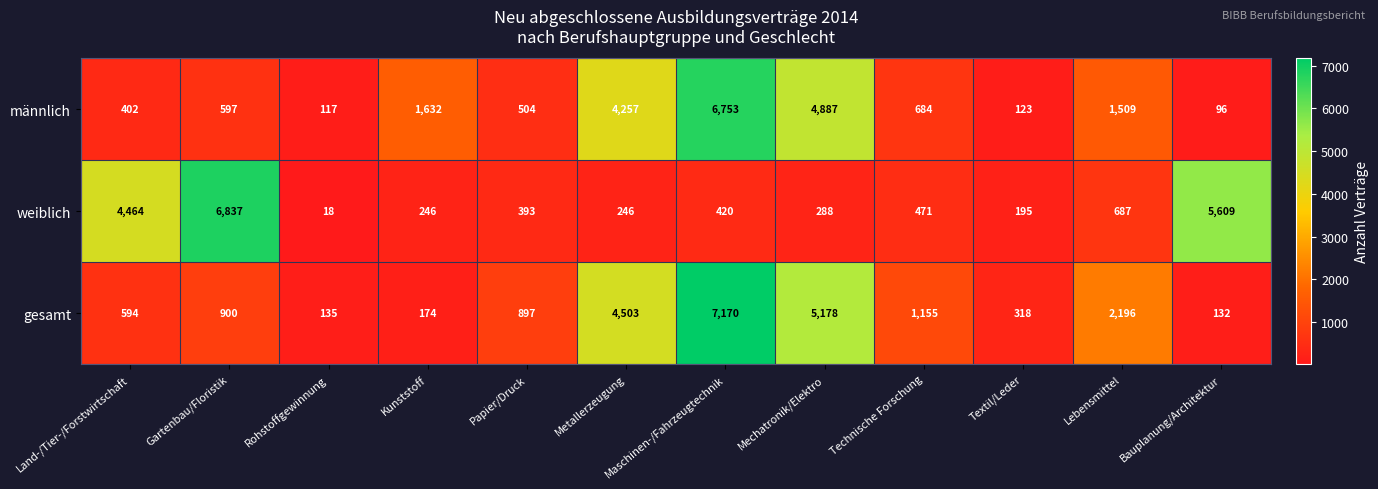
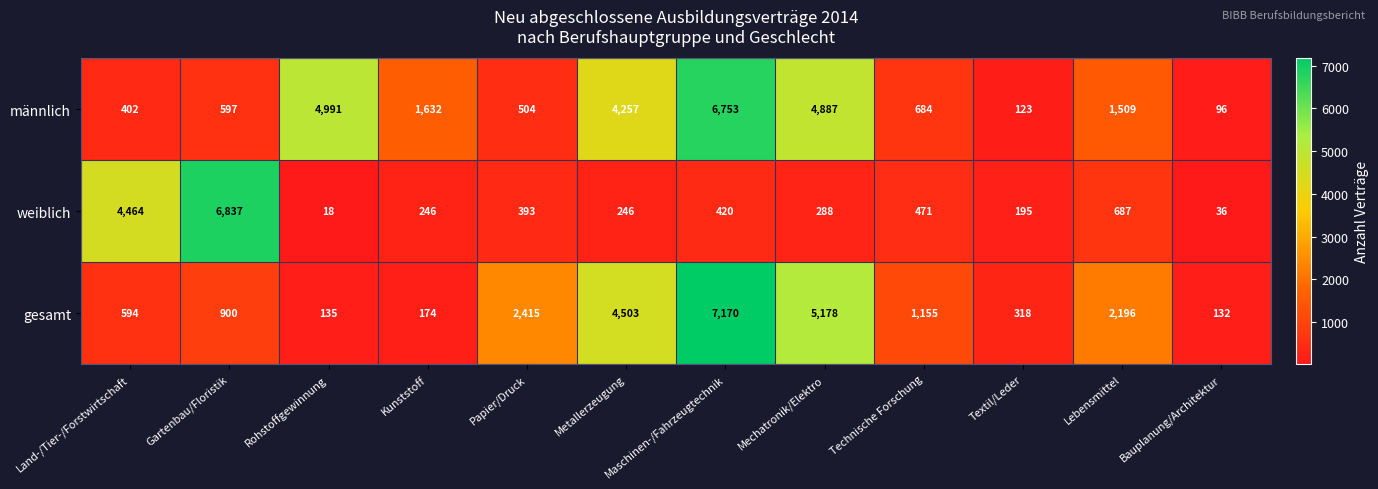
  {
    "männlich": {
      "Land-/Tier-/Forstwirtschaft": "402",
      "Gartenbau/Floristik": "597",
-     "Rohstoffgewinnung": "117",
+     "Rohstoffgewinnung": "4,991",
      "Kunststoff": "1,632",
      "Papier/Druck": "504",
      "Metallerzeugung": "4,257",
      "Maschinen-/Fahrzeugtechnik": "6,753",
      "Mechatronik/Elektro": "4,887",
      "Technische Forschung": "684",
      "Textil/Leder": "123",
      "Lebensmittel": "1,509",
      "Bauplanung/Architektur": "96"
    },
    "weiblich": {
      "Land-/Tier-/Forstwirtschaft": "4,464",
      "Gartenbau/Floristik": "6,837",
      "Rohstoffgewinnung": "18",
      "Kunststoff": "246",
      "Papier/Druck": "393",
      "Metallerzeugung": "246",
      "Maschinen-/Fahrzeugtechnik": "420",
      "Mechatronik/Elektro": "288",
      "Technische Forschung": "471",
      "Textil/Leder": "195",
      "Lebensmittel": "687",
-     "Bauplanung/Architektur": "5,609"
+     "Bauplanung/Architektur": "36"
    },
    "gesamt": {
      "Land-/Tier-/Forstwirtschaft": "594",
      "Gartenbau/Floristik": "900",
      "Rohstoffgewinnung": "135",
      "Kunststoff": "174",
-     "Papier/Druck": "897",
+     "Papier/Druck": "2,415",
      "Metallerzeugung": "4,503",
      "Maschinen-/Fahrzeugtechnik": "7,170",
      "Mechatronik/Elektro": "5,178",
      "Technische Forschung": "1,155",
      "Textil/Leder": "318",
      "Lebensmittel": "2,196",
      "Bauplanung/Architektur": "132"
    }
  }
